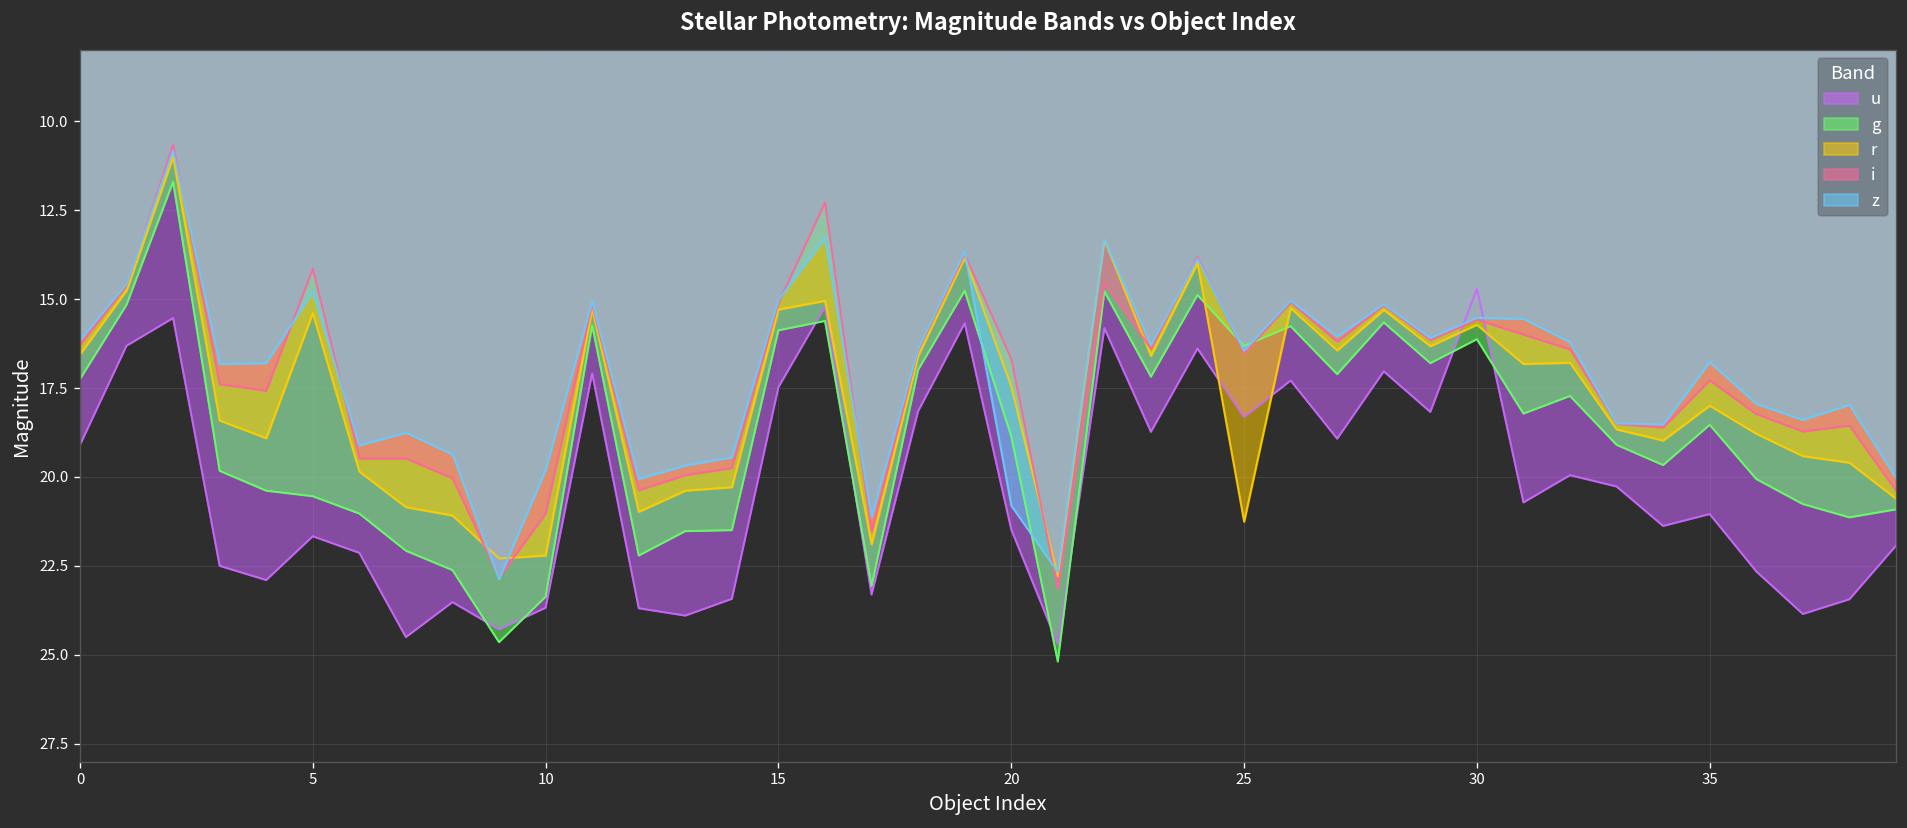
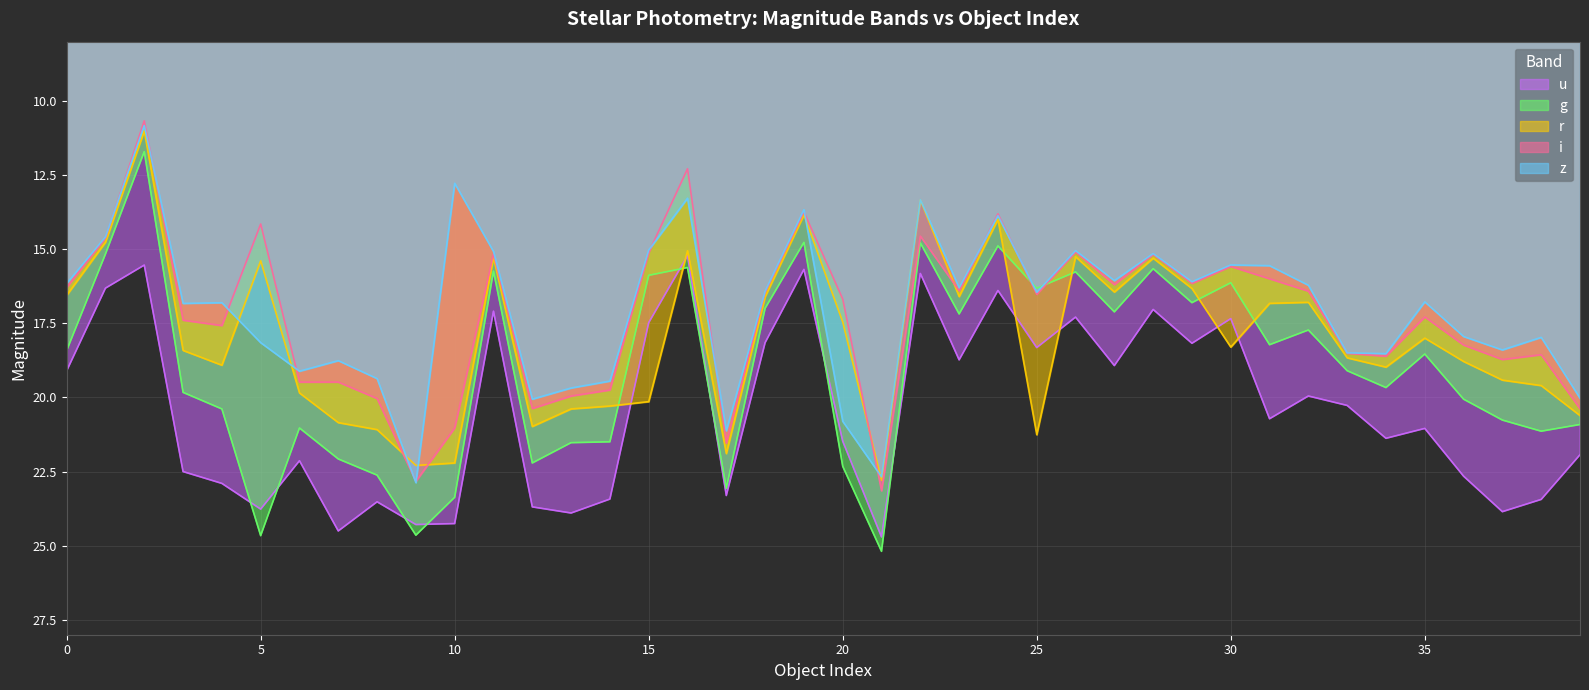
  {
    "u": {
      "0": 19.1,
-     "5": 21.7,
-     "10": 23.7,
+     "5": 23.8,
+     "10": 24.3,
      "15": 17.5,
      "20": 21.5,
      "25": 18.3,
-     "30": 14.7,
+     "30": 17.3,
      "35": 21.0
    },
    "g": {
-     "0": 17.3,
-     "5": 20.5,
+     "0": 18.4,
+     "5": 24.7,
      "10": 23.4,
      "15": 15.9,
-     "20": 18.9,
+     "20": 22.3,
      "25": 16.3,
      "30": 16.1,
      "35": 18.5
    },
    "r": {
      "0": 16.6,
      "5": 15.4,
      "10": 22.2,
-     "15": 15.3,
+     "15": 20.1,
      "20": 17.5,
      "25": 21.3,
-     "30": 15.7,
+     "30": 18.3,
      "35": 18.0
    },
    "i": {
      "0": 16.3,
      "5": 14.1,
      "10": 21.0,
      "20": 16.7,
      "35": 17.3
    },
    "z": {
      "0": 16.2,
-     "5": 14.8,
-     "10": 19.8,
+     "5": 18.2,
+     "10": 12.8,
      "20": 20.8,
      "35": 16.8
    }
  }
